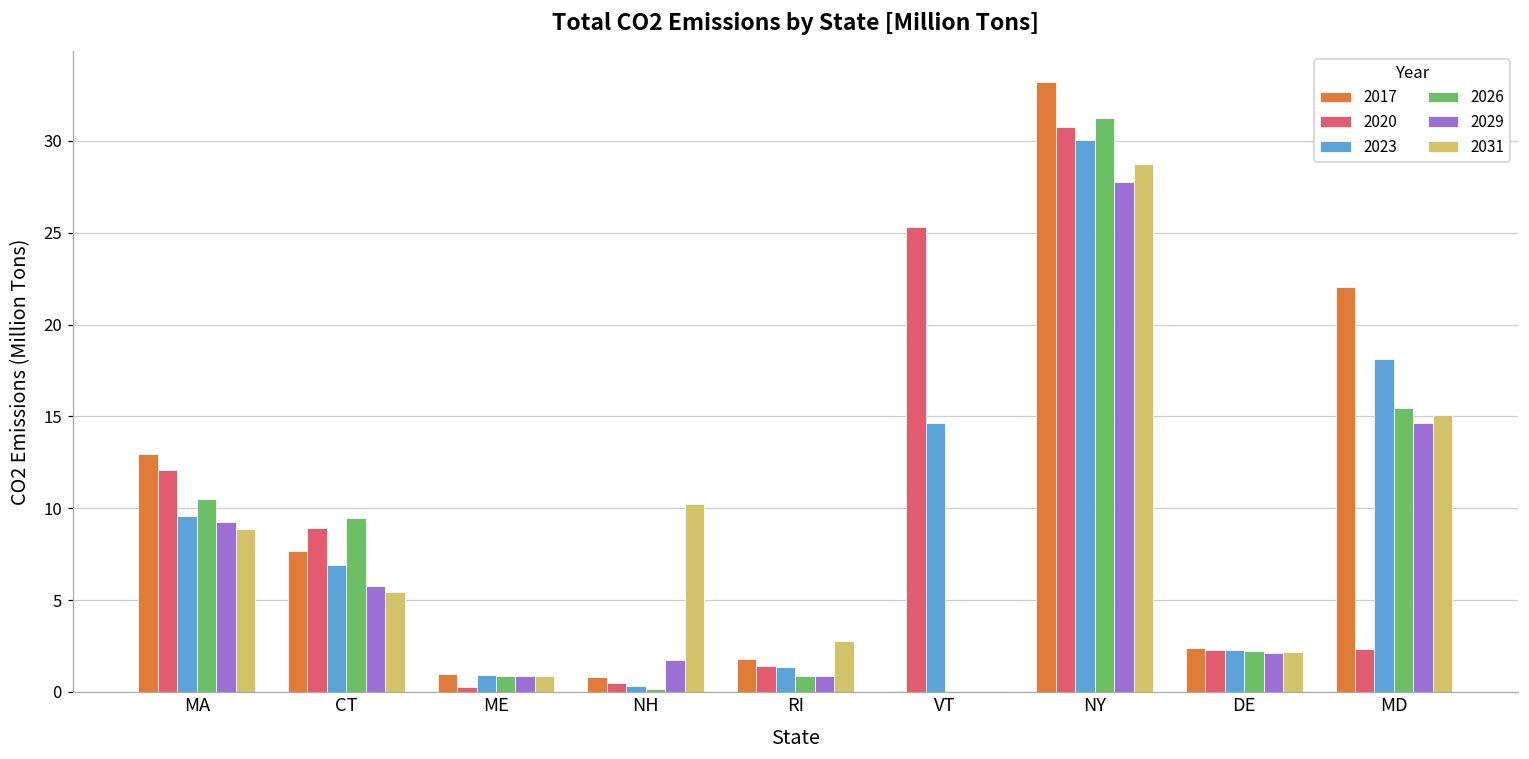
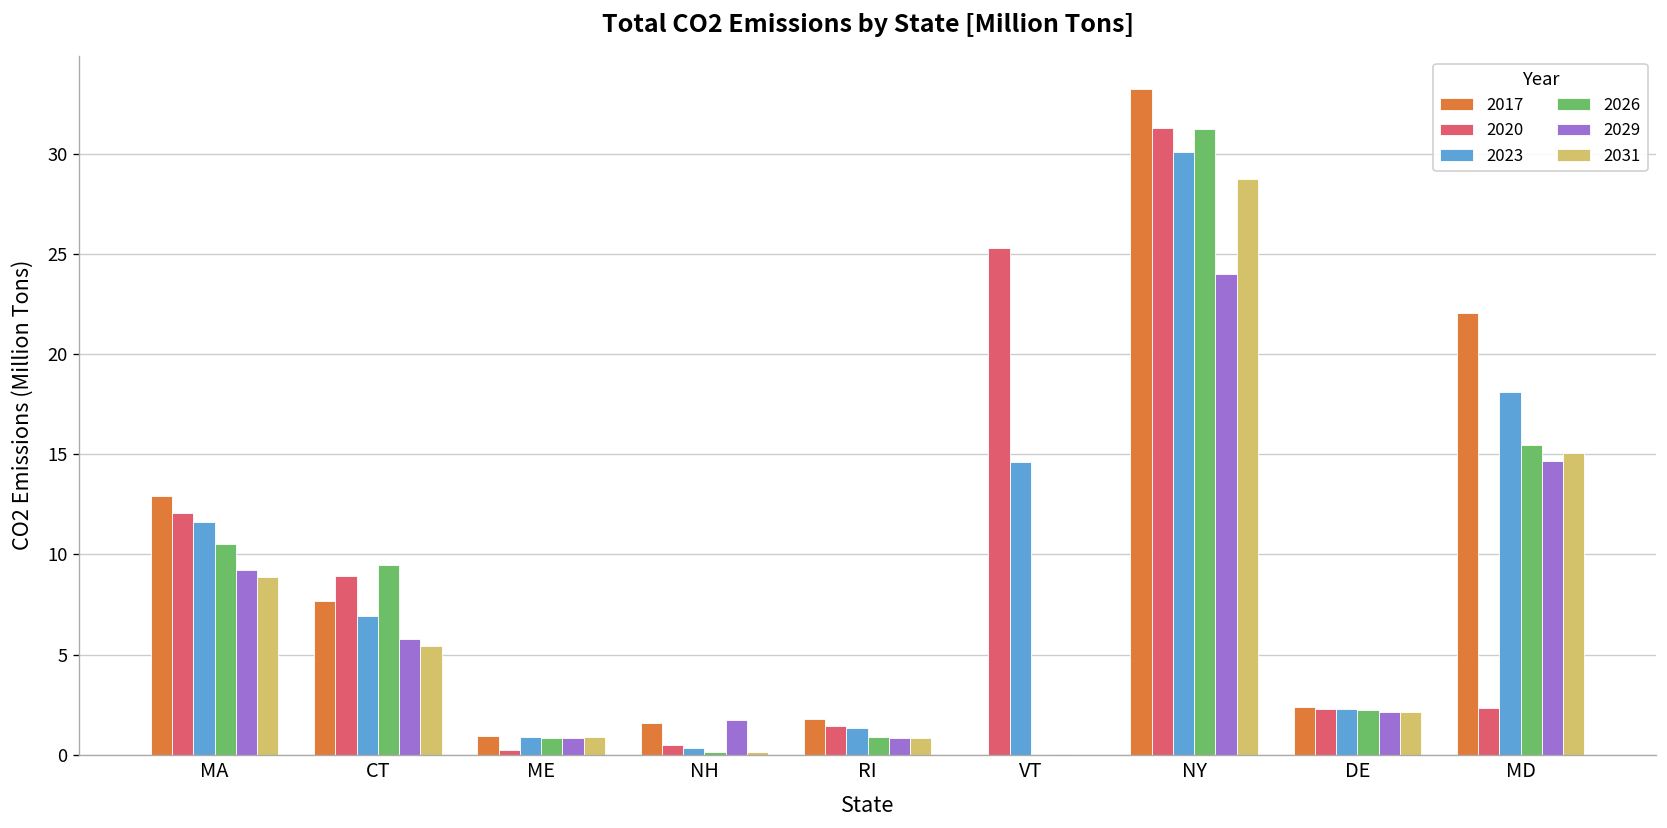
  {
    "2017": {
      "MA": 12.9,
      "CT": 7.7,
      "ME": 1.0,
-     "NH": 0.8,
+     "NH": 1.6,
      "RI": 1.8,
      "NY": 33.2,
      "DE": 2.4,
      "MD": 22.1
    },
    "2020": {
      "MA": 12.1,
      "CT": 8.9,
      "ME": 0.3,
      "NH": 0.5,
      "RI": 1.4,
      "VT": 25.3,
-     "NY": 30.8,
+     "NY": 31.3,
      "DE": 2.3,
      "MD": 2.3
    },
    "2023": {
-     "MA": 9.6,
+     "MA": 11.6,
      "CT": 6.9,
      "ME": 0.9,
      "NH": 0.3,
      "RI": 1.3,
      "VT": 14.6,
      "NY": 30.1,
      "DE": 2.3,
      "MD": 18.1
    },
    "2026": {
      "MA": 10.5,
      "CT": 9.5,
      "ME": 0.9,
      "NH": 0.2,
      "RI": 0.9,
      "NY": 31.2,
      "DE": 2.2,
      "MD": 15.4
    },
    "2029": {
      "MA": 9.2,
      "CT": 5.8,
      "ME": 0.8,
      "NH": 1.7,
      "RI": 0.8,
-     "NY": 27.8,
+     "NY": 24.0,
      "DE": 2.1,
      "MD": 14.6
    },
    "2031": {
      "MA": 8.9,
      "CT": 5.5,
      "ME": 0.9,
-     "NH": 10.2,
-     "RI": 2.8,
+     "NH": 0.2,
+     "RI": 0.8,
      "NY": 28.8,
      "DE": 2.2,
      "MD": 15.1
    }
  }
